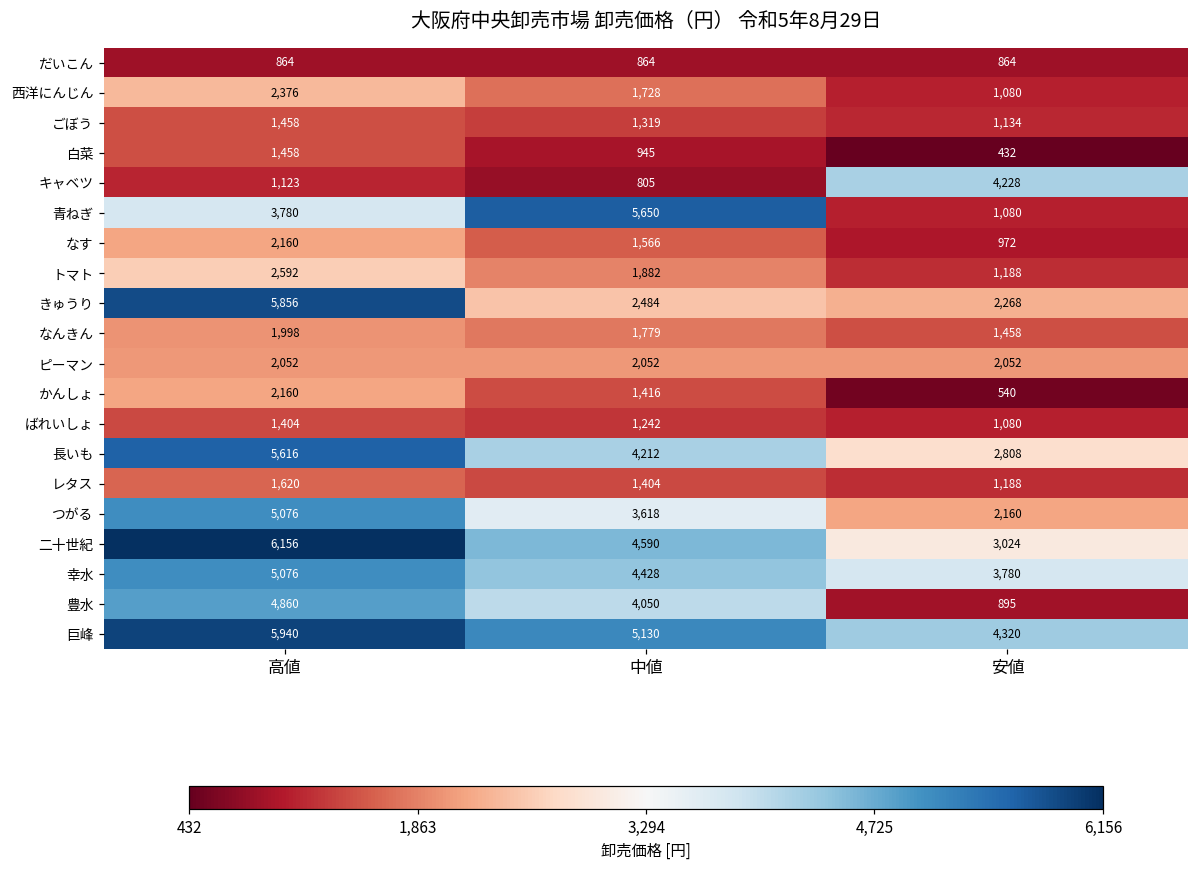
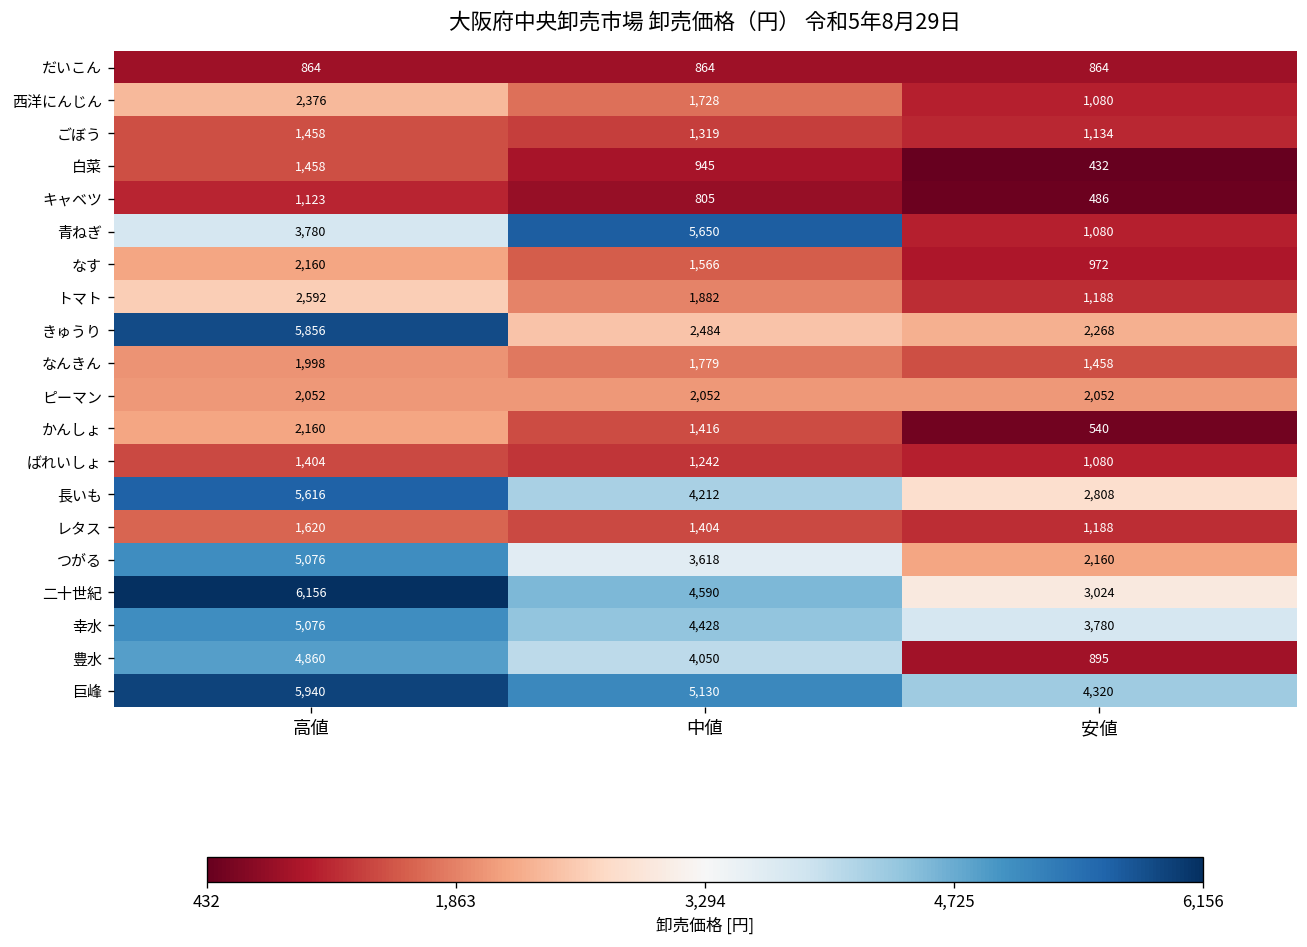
  {
    "だいこん": {
      "高値": "864",
      "中値": "864",
      "安値": "864"
    },
    "西洋にんじん": {
      "高値": "2,376",
      "中値": "1,728",
      "安値": "1,080"
    },
    "ごぼう": {
      "高値": "1,458",
      "中値": "1,319",
      "安値": "1,134"
    },
    "白菜": {
      "高値": "1,458",
      "中値": "945",
      "安値": "432"
    },
    "キャベツ": {
      "高値": "1,123",
      "中値": "805",
-     "安値": "4,228"
+     "安値": "486"
    },
    "青ねぎ": {
      "高値": "3,780",
      "中値": "5,650",
      "安値": "1,080"
    },
    "なす": {
      "高値": "2,160",
      "中値": "1,566",
      "安値": "972"
    },
    "トマト": {
      "高値": "2,592",
      "中値": "1,882",
      "安値": "1,188"
    },
    "きゅうり": {
      "高値": "5,856",
      "中値": "2,484",
      "安値": "2,268"
    },
    "なんきん": {
      "高値": "1,998",
      "中値": "1,779",
      "安値": "1,458"
    },
    "ピーマン": {
      "高値": "2,052",
      "中値": "2,052",
      "安値": "2,052"
    },
    "かんしょ": {
      "高値": "2,160",
      "中値": "1,416",
      "安値": "540"
    },
    "ばれいしょ": {
      "高値": "1,404",
      "中値": "1,242",
      "安値": "1,080"
    },
    "長いも": {
      "高値": "5,616",
      "中値": "4,212",
      "安値": "2,808"
    },
    "レタス": {
      "高値": "1,620",
      "中値": "1,404",
      "安値": "1,188"
    },
    "つがる": {
      "高値": "5,076",
      "中値": "3,618",
      "安値": "2,160"
    },
    "二十世紀": {
      "高値": "6,156",
      "中値": "4,590",
      "安値": "3,024"
    },
    "幸水": {
      "高値": "5,076",
      "中値": "4,428",
      "安値": "3,780"
    },
    "豊水": {
      "高値": "4,860",
      "中値": "4,050",
      "安値": "895"
    },
    "巨峰": {
      "高値": "5,940",
      "中値": "5,130",
      "安値": "4,320"
    }
  }
